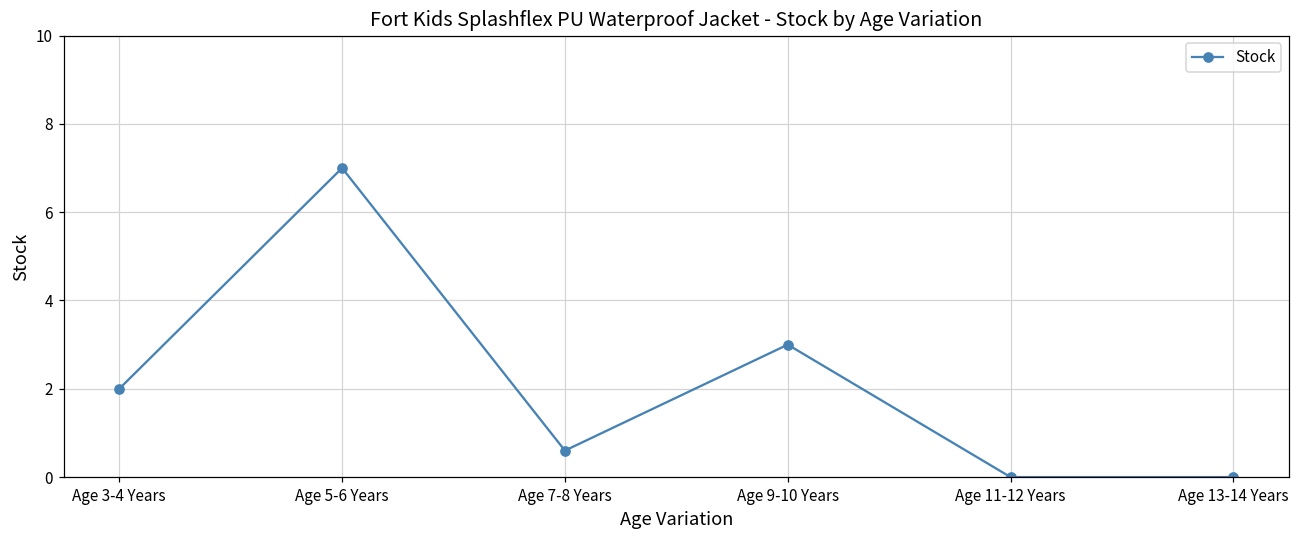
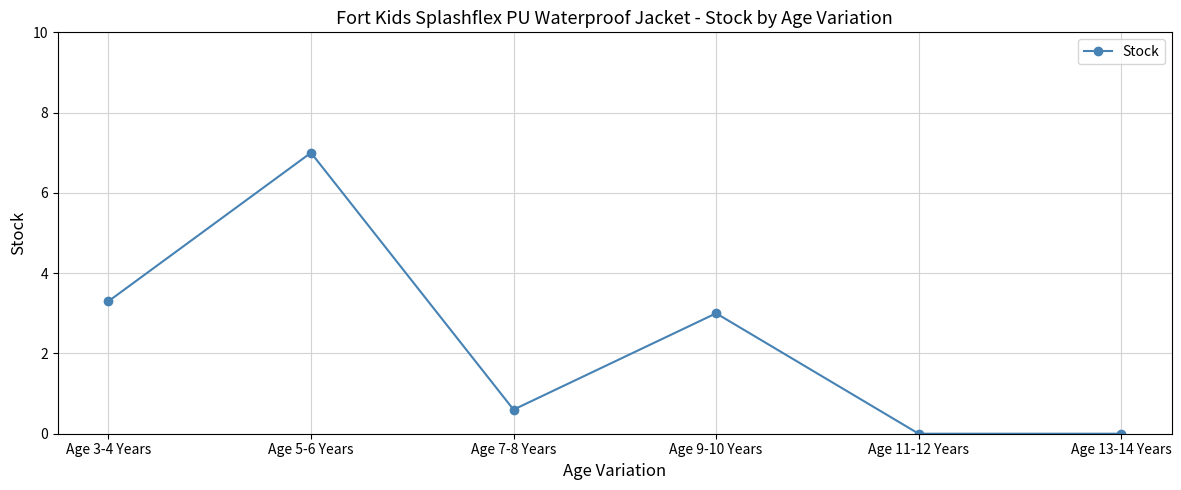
  {
-   "Age 3-4 Years": 2.0,
+   "Age 3-4 Years": 3.3,
    "Age 5-6 Years": 7.0,
    "Age 7-8 Years": 0.6,
    "Age 9-10 Years": 3.0,
    "Age 11-12 Years": 0.0,
    "Age 13-14 Years": 0.0
  }
